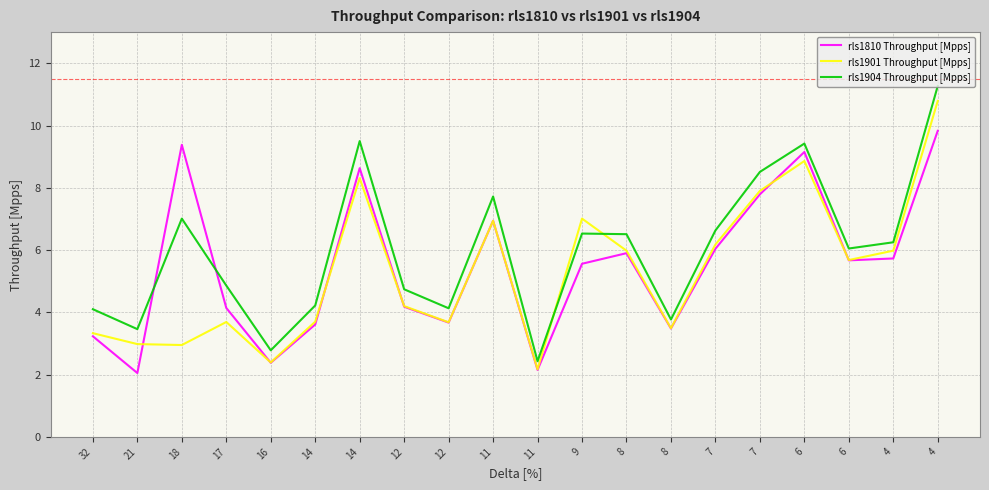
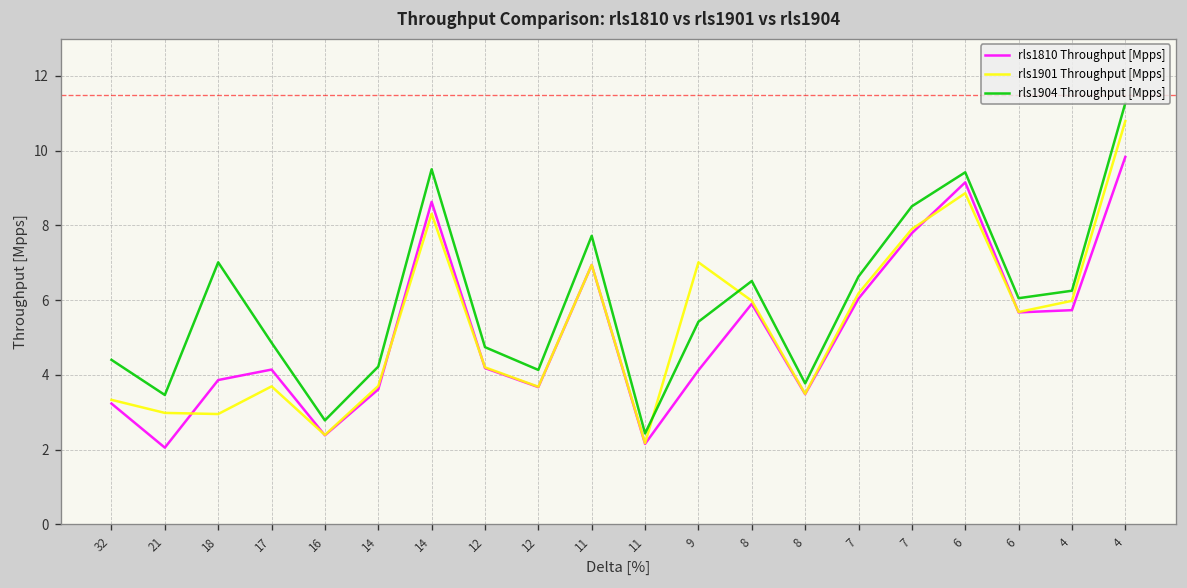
  {
    "rls1810 Throughput [Mpps]": {
      "32": 3.2,
      "21": 2.1,
-     "18": 9.4,
+     "18": 3.9,
      "17": 4.1,
-     "9": 5.6
+     "9": 4.1
    },
    "rls1901 Throughput [Mpps]": {
      "32": 3.3,
      "21": 3.0,
      "18": 3.0,
      "17": 3.7,
      "9": 7.0
    },
    "rls1904 Throughput [Mpps]": {
-     "32": 4.1,
+     "32": 4.4,
      "21": 3.5,
      "18": 7.0,
      "17": 4.9,
      "16": 2.8,
-     "9": 6.5
+     "9": 5.4
    }
  }
